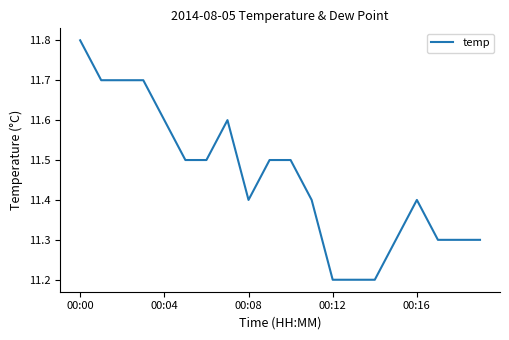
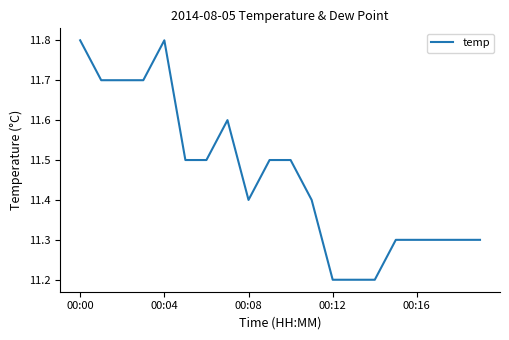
  {
    "00:00": 11.8,
-   "00:04": 11.6,
+   "00:04": 11.8,
    "00:08": 11.4,
    "00:12": 11.2,
-   "00:16": 11.4
+   "00:16": 11.3
  }
